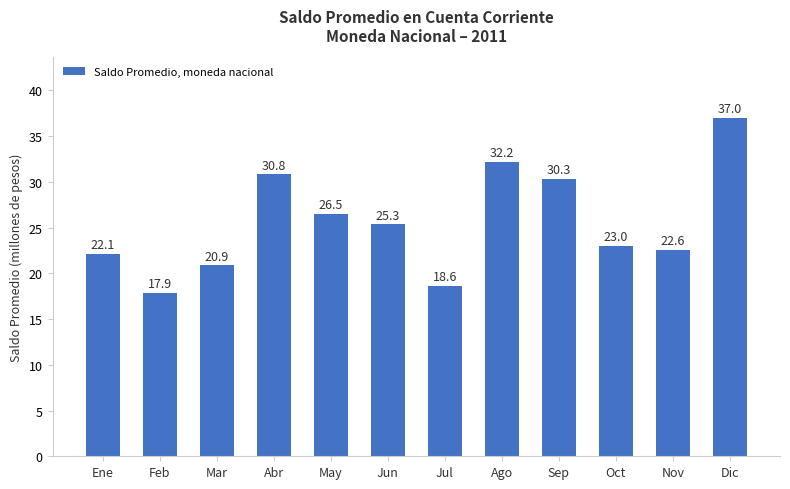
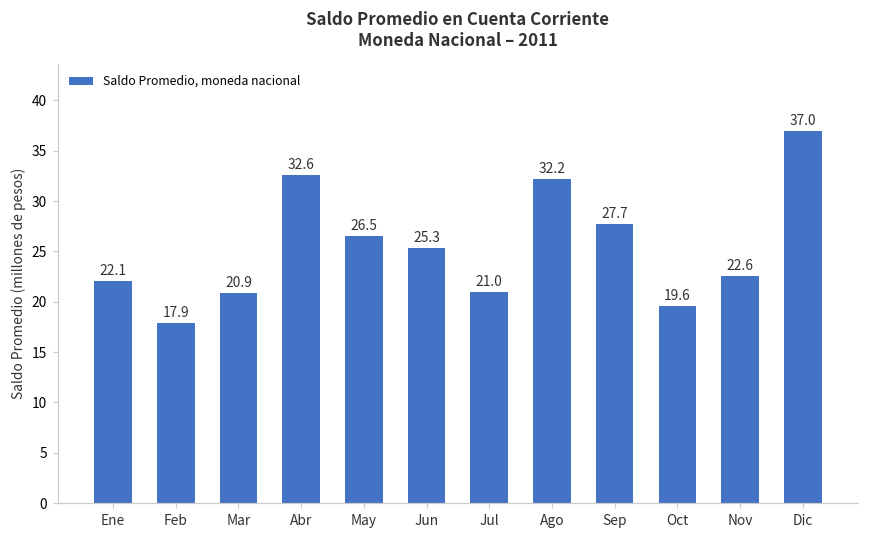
  {
    "Ene": 22.1,
    "Feb": 17.9,
    "Mar": 20.9,
-   "Abr": 30.8,
+   "Abr": 32.6,
    "May": 26.5,
    "Jun": 25.3,
-   "Jul": 18.6,
+   "Jul": 21.0,
    "Ago": 32.2,
-   "Sep": 30.3,
-   "Oct": 23.0,
+   "Sep": 27.7,
+   "Oct": 19.6,
    "Nov": 22.6,
    "Dic": 37.0
  }
